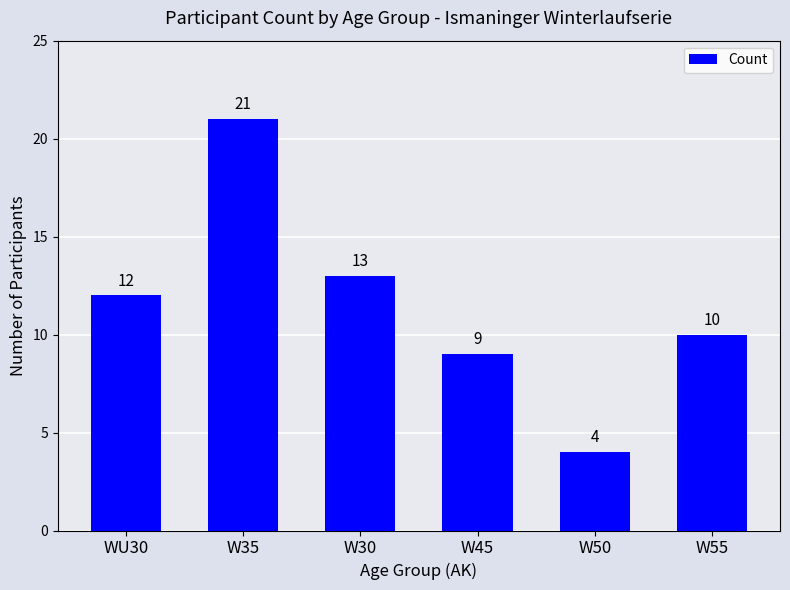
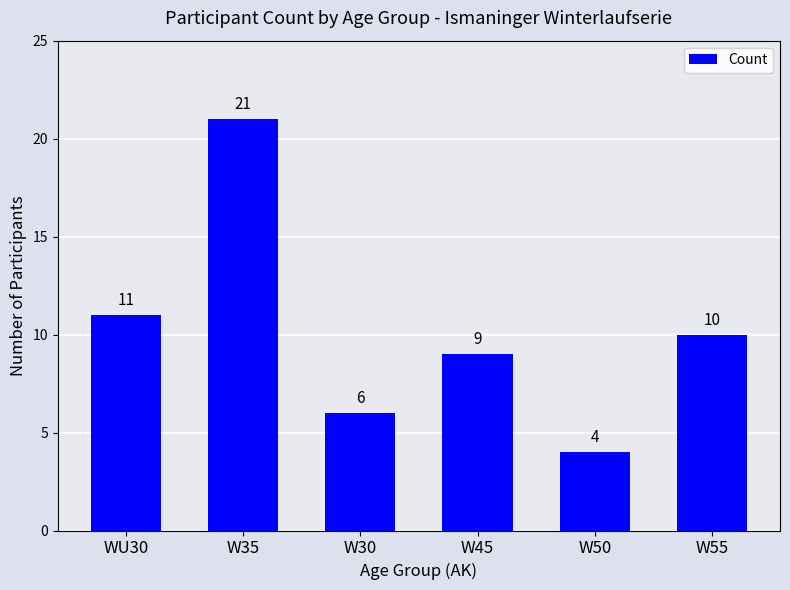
  {
-   "WU30": 12,
+   "WU30": 11,
    "W35": 21,
-   "W30": 13,
+   "W30": 6,
    "W45": 9,
    "W50": 4,
    "W55": 10
  }
